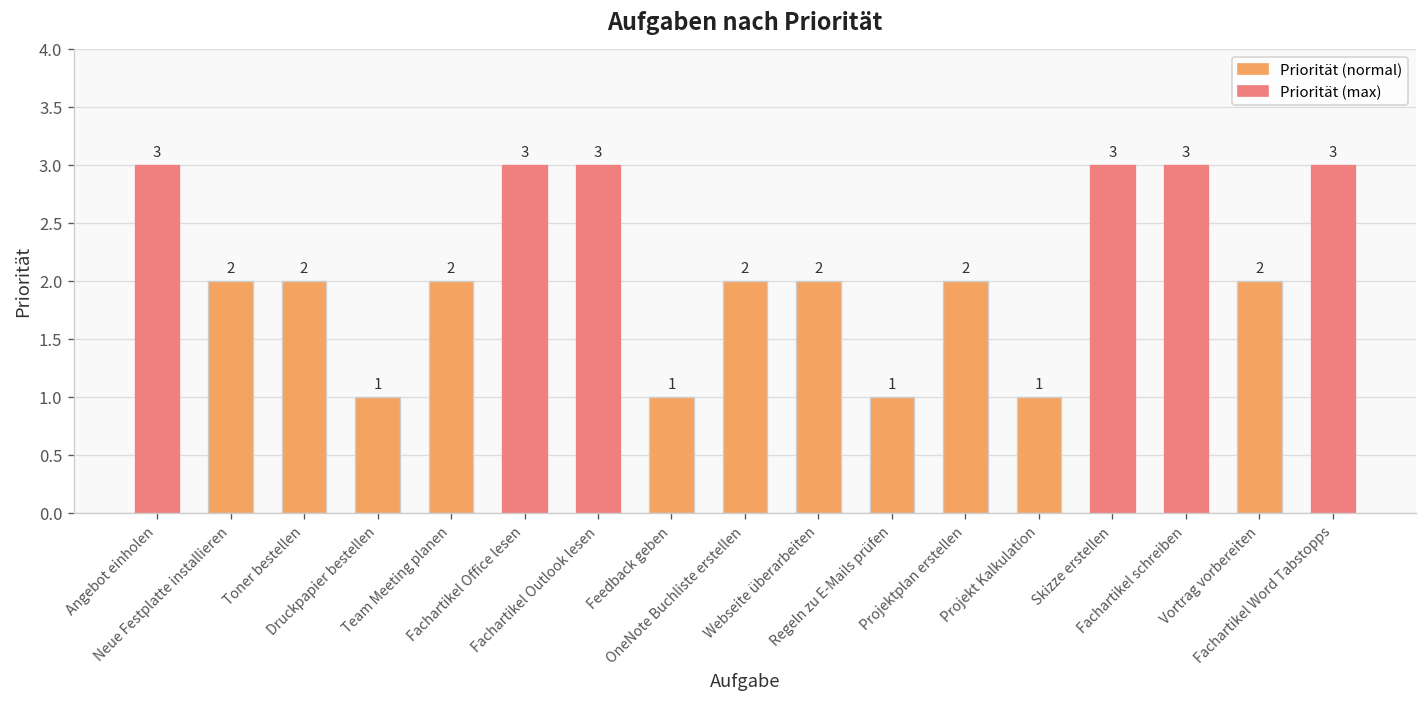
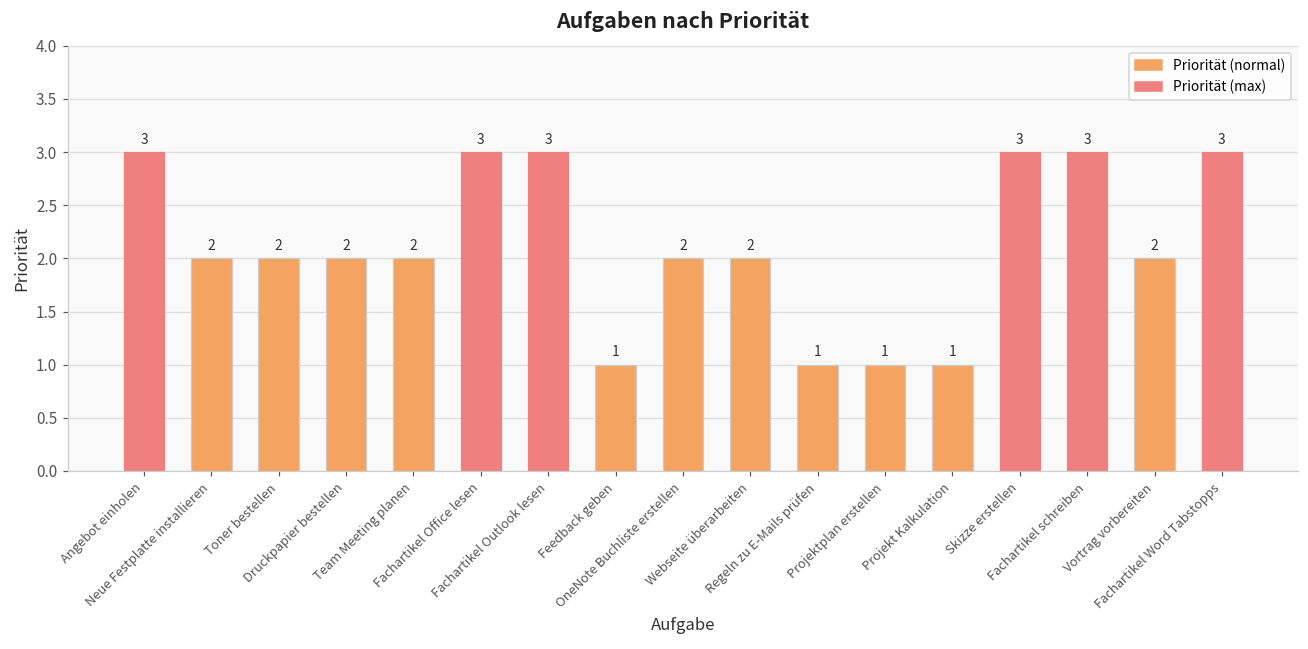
  {
    "Angebot einholen": 3,
    "Neue Festplatte installieren": 2,
    "Toner bestellen": 2,
-   "Druckpapier bestellen": 1,
+   "Druckpapier bestellen": 2,
    "Team Meeting planen": 2,
    "Fachartikel Office lesen": 3,
    "Fachartikel Outlook lesen": 3,
    "Feedback geben": 1,
    "OneNote Buchliste erstellen": 2,
    "Webseite überarbeiten": 2,
    "Regeln zu E-Mails prüfen": 1,
-   "Projektplan erstellen": 2,
+   "Projektplan erstellen": 1,
    "Projekt Kalkulation": 1,
    "Skizze erstellen": 3,
    "Fachartikel schreiben": 3,
    "Vortrag vorbereiten": 2,
    "Fachartikel Word Tabstopps": 3
  }
